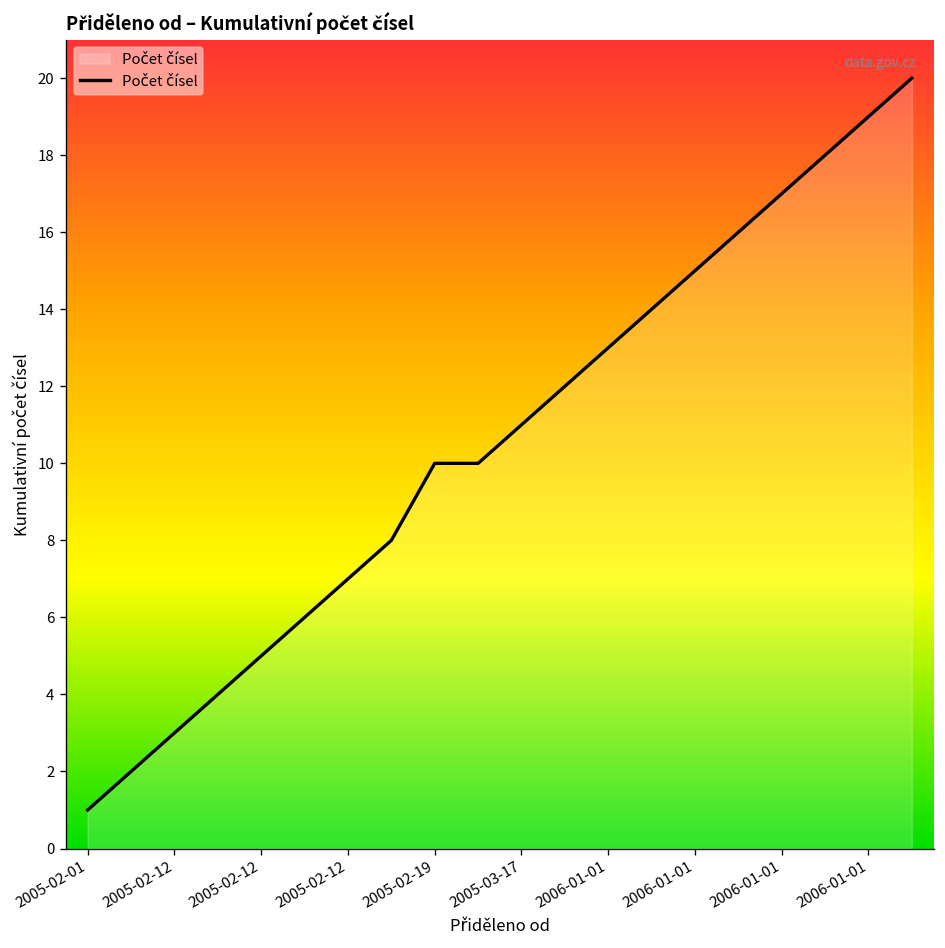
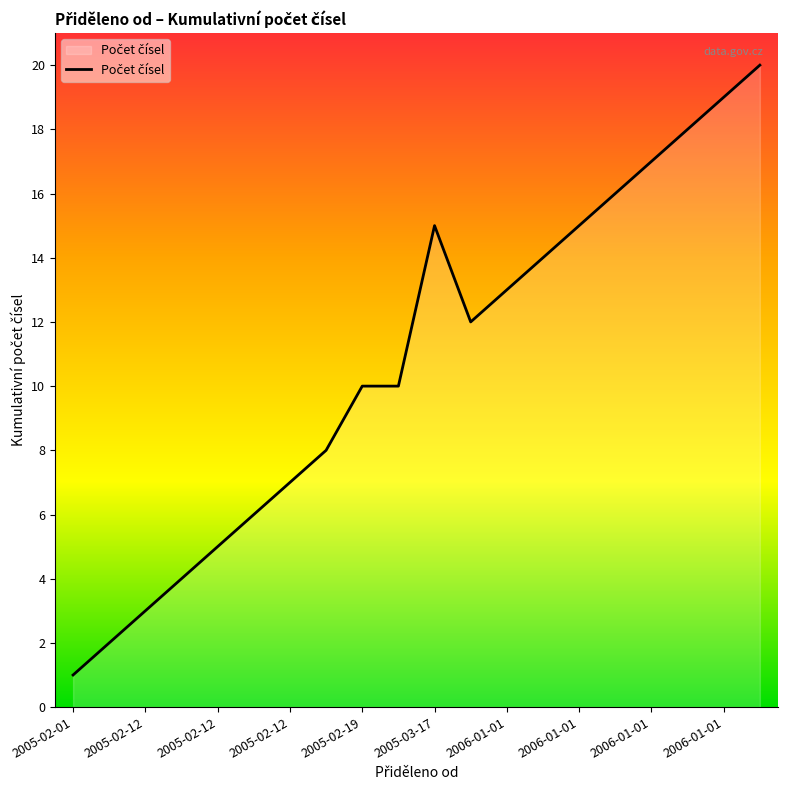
  {
    "2005-02-01": 1,
    "2005-02-19": 10,
-   "2005-03-17": 11
+   "2005-03-17": 15
  }
